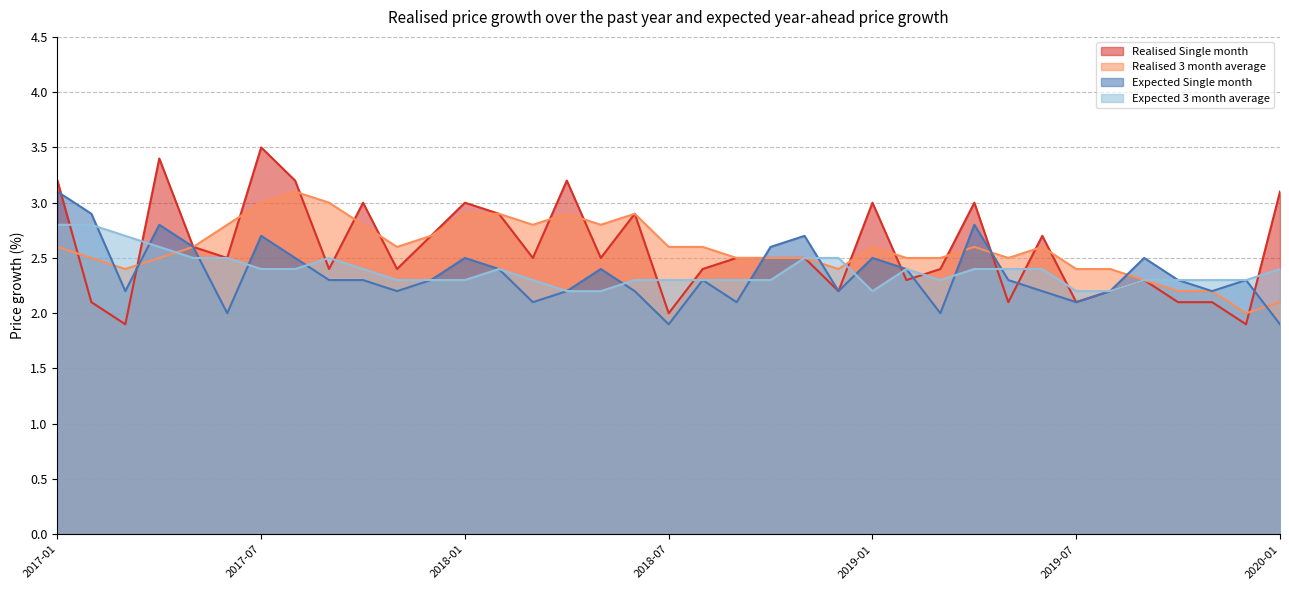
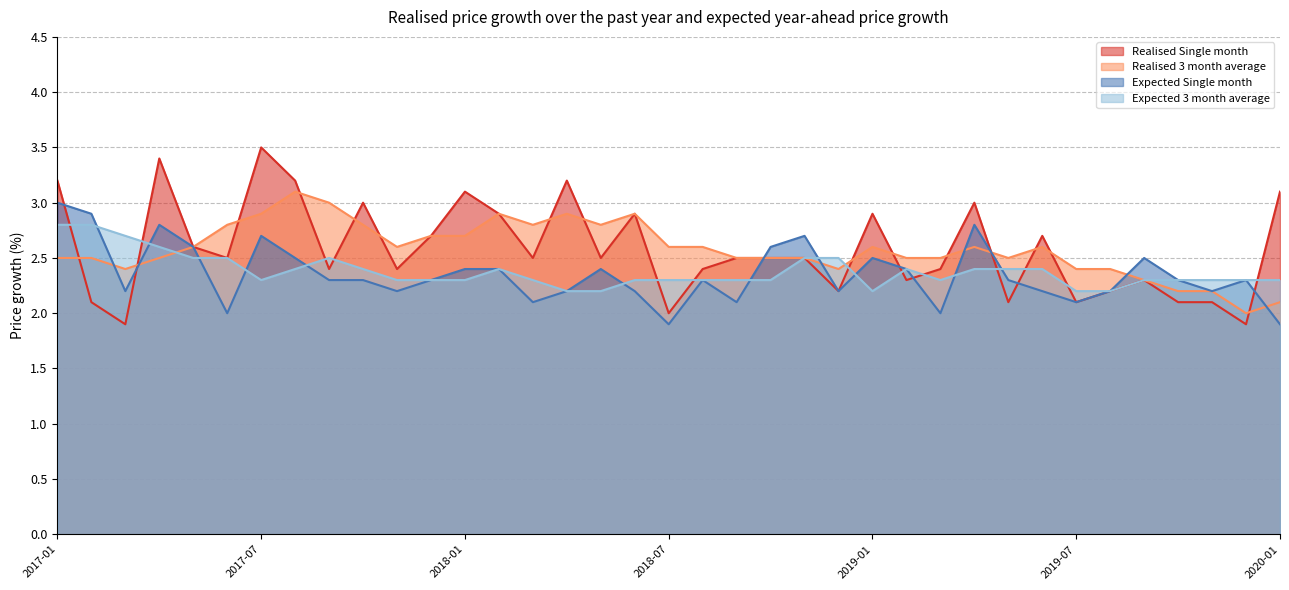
  {
    "Realised Single month": {
      "2017-01": 3.2,
      "2017-07": 3.5,
-     "2018-01": 3.0,
+     "2018-01": 3.1,
      "2018-07": 2.0,
-     "2019-01": 3.0,
+     "2019-01": 2.9,
      "2020-01": 3.1
    },
    "Realised 3 month average": {
-     "2017-01": 2.6,
-     "2017-07": 3.0,
-     "2018-01": 2.9,
+     "2017-01": 2.5,
+     "2017-07": 2.9,
+     "2018-01": 2.7,
      "2018-07": 2.6,
      "2019-01": 2.6,
      "2019-07": 2.4,
      "2020-01": 2.1
    },
    "Expected Single month": {
-     "2017-01": 3.1,
+     "2017-01": 3.0,
      "2017-07": 2.7,
-     "2018-01": 2.5,
+     "2018-01": 2.4,
      "2018-07": 1.9,
      "2019-01": 2.5,
      "2020-01": 1.9
    },
    "Expected 3 month average": {
      "2017-01": 2.8,
-     "2017-07": 2.4,
+     "2017-07": 2.3,
      "2018-01": 2.3,
      "2018-07": 2.3,
      "2019-01": 2.2,
      "2019-07": 2.2,
-     "2020-01": 2.4
+     "2020-01": 2.3
    }
  }
